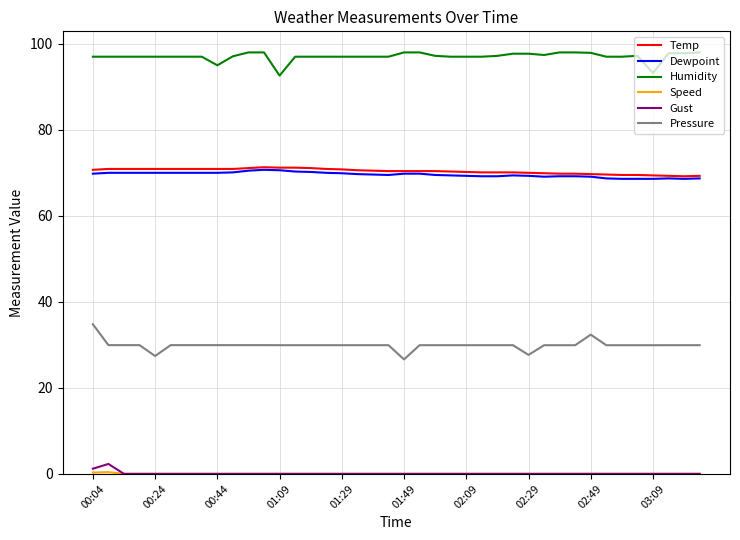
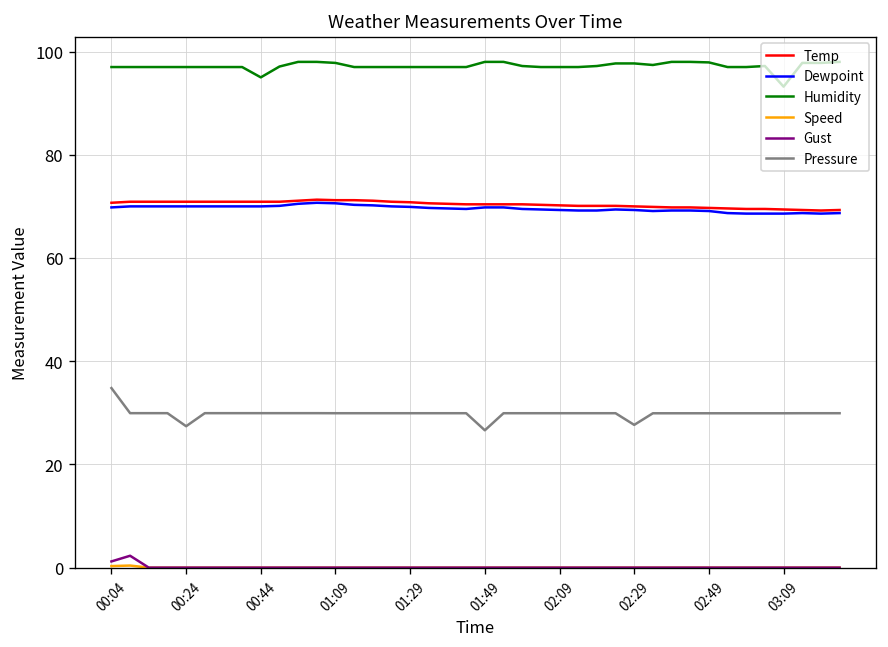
  {
    "Temp": {
      "00:04": 71,
      "00:24": 71,
      "00:44": 71,
      "01:29": 71,
      "01:49": 70,
      "02:09": 70,
      "02:29": 70,
      "02:49": 70,
      "03:09": 69
    },
    "Dewpoint": {
      "00:04": 70,
      "00:24": 70,
      "00:44": 70,
      "01:29": 70,
      "01:49": 70,
      "02:09": 69,
      "02:29": 69,
      "02:49": 69,
      "03:09": 69
    },
    "Humidity": {
      "00:04": 97,
      "00:24": 97,
      "00:44": 95,
-     "01:09": 93,
+     "01:09": 98,
      "01:29": 97,
      "01:49": 98,
      "02:09": 97,
      "02:29": 98,
      "02:49": 98
    },
    "Speed": {
      "00:04": 0
    },
    "Gust": {
      "00:04": 1
    },
    "Pressure": {
      "00:04": 35,
      "00:24": 27,
      "00:44": 30,
      "01:09": 30,
      "01:29": 30,
      "01:49": 27,
      "02:09": 30,
      "02:29": 28,
-     "02:49": 32,
+     "02:49": 30,
      "03:09": 30
    }
  }
